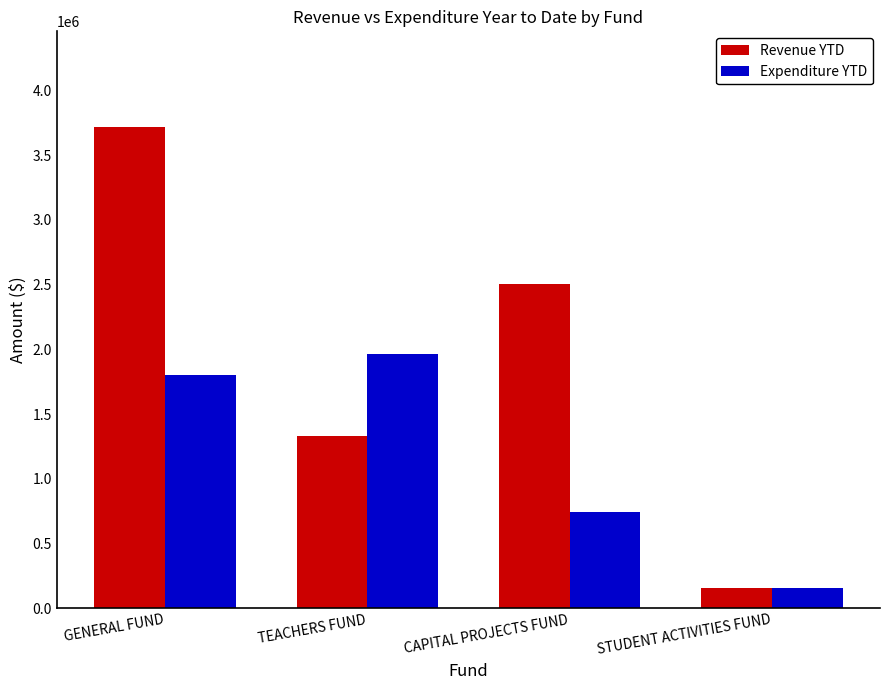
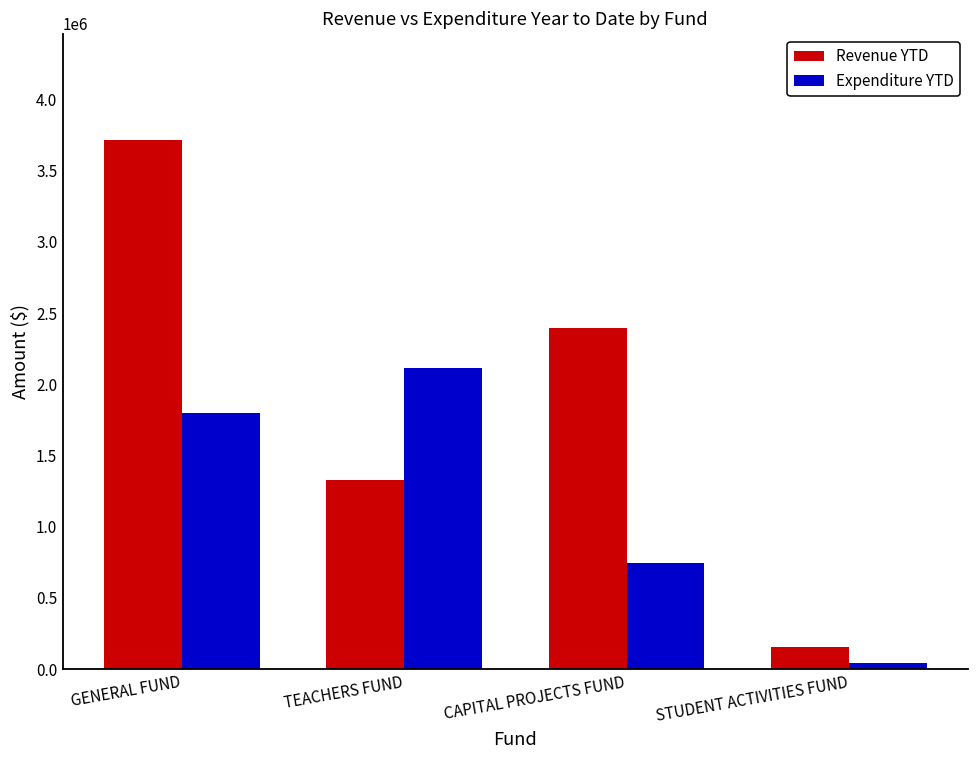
  {
    "Revenue YTD": {
      "GENERAL FUND": 3710000,
      "TEACHERS FUND": 1330000,
-     "CAPITAL PROJECTS FUND": 2510000,
+     "CAPITAL PROJECTS FUND": 2400000,
      "STUDENT ACTIVITIES FUND": 160000
    },
    "Expenditure YTD": {
      "GENERAL FUND": 1800000,
-     "TEACHERS FUND": 1960000,
+     "TEACHERS FUND": 2110000,
      "CAPITAL PROJECTS FUND": 740000,
-     "STUDENT ACTIVITIES FUND": 160000
+     "STUDENT ACTIVITIES FUND": 40000
    }
  }
